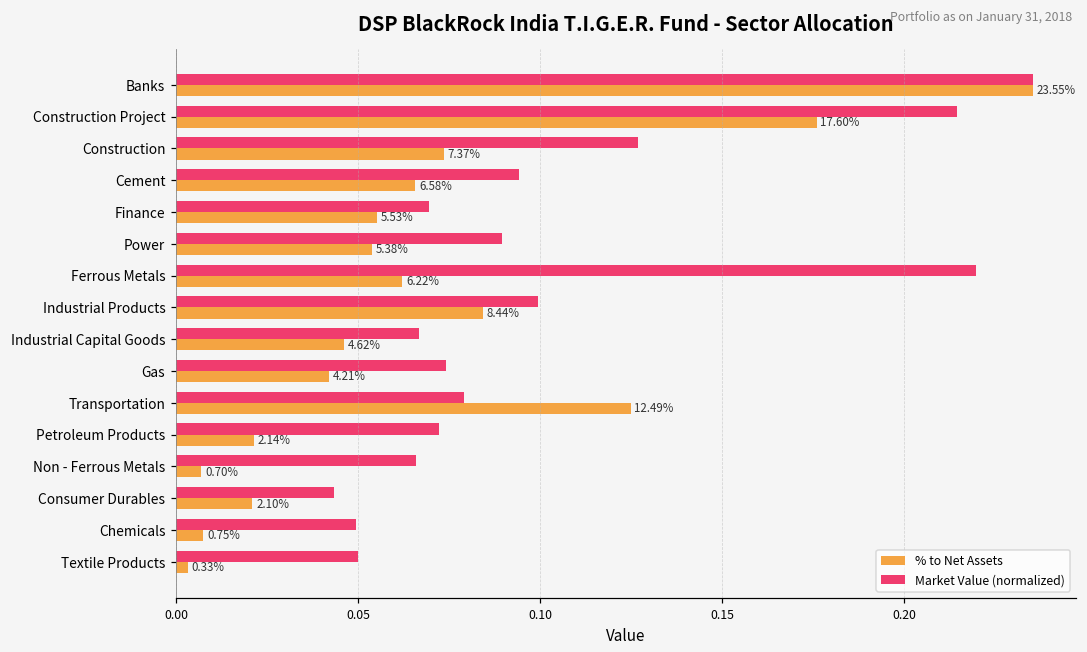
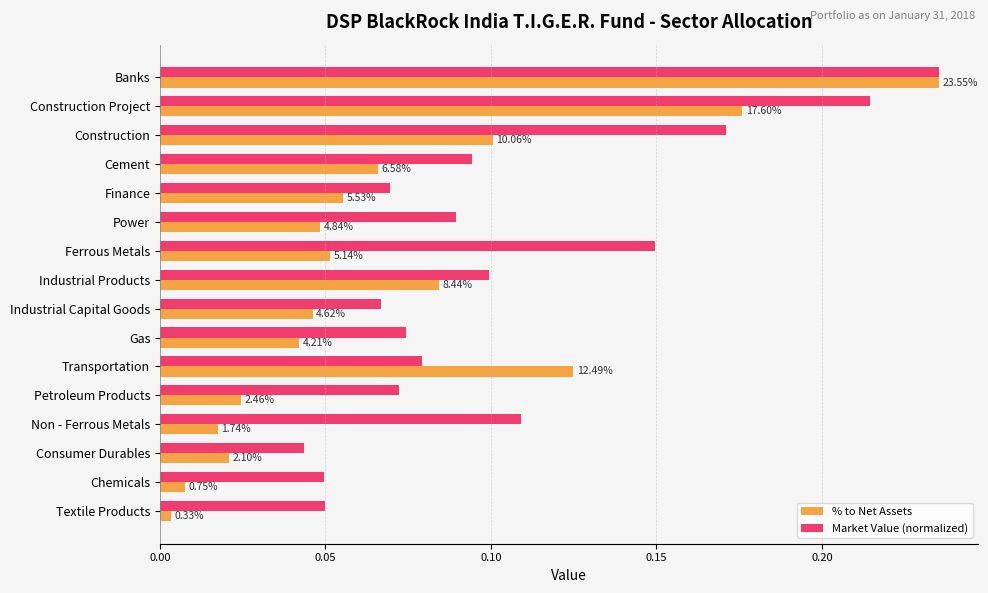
  {
    "% to Net Assets": {
      "Banks": "23.55%",
      "Construction Project": "17.60%",
-     "Construction": "7.37%",
+     "Construction": "10.06%",
      "Cement": "6.58%",
      "Finance": "5.53%",
-     "Power": "5.38%",
-     "Ferrous Metals": "6.22%",
+     "Power": "4.84%",
+     "Ferrous Metals": "5.14%",
      "Industrial Products": "8.44%",
      "Industrial Capital Goods": "4.62%",
      "Gas": "4.21%",
      "Transportation": "12.49%",
-     "Petroleum Products": "2.14%",
-     "Non - Ferrous Metals": "0.70%",
+     "Petroleum Products": "2.46%",
+     "Non - Ferrous Metals": "1.74%",
      "Consumer Durables": "2.10%",
      "Chemicals": "0.75%",
      "Textile Products": "0.33%"
    },
    "Market Value (normalized)": {
      "Construction Project": "0.215",
-     "Construction": "0.127",
+     "Construction": "0.171",
      "Cement": "0.094",
      "Finance": "0.070",
      "Power": "0.090",
-     "Ferrous Metals": "0.220",
+     "Ferrous Metals": "0.150",
      "Industrial Products": "0.100",
      "Industrial Capital Goods": "0.067",
      "Gas": "0.074",
      "Transportation": "0.079",
      "Petroleum Products": "0.072",
-     "Non - Ferrous Metals": "0.066",
+     "Non - Ferrous Metals": "0.109",
      "Consumer Durables": "0.043",
      "Chemicals": "0.050",
      "Textile Products": "0.050"
    }
  }
